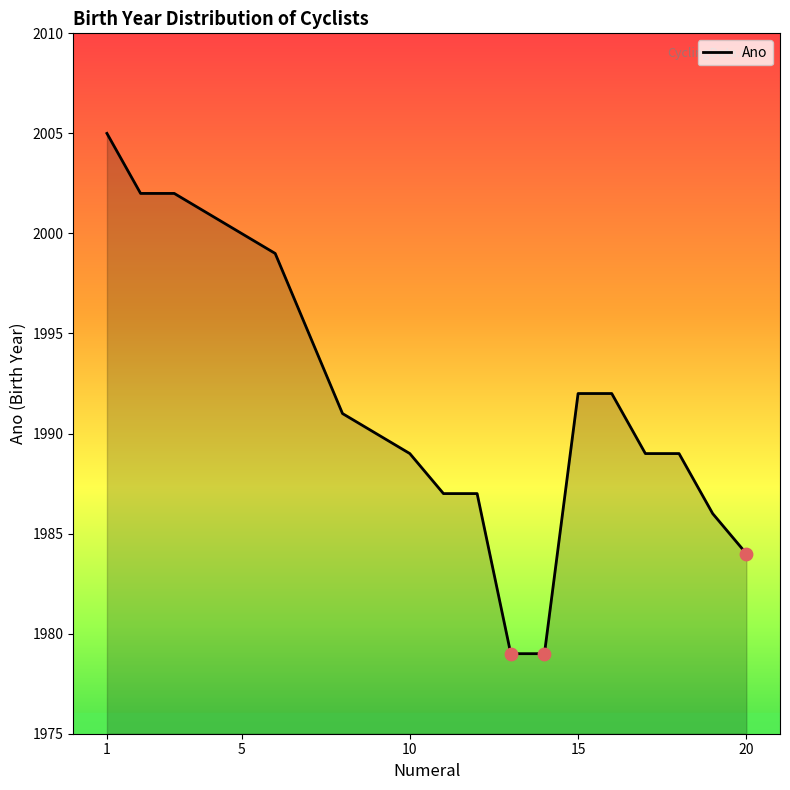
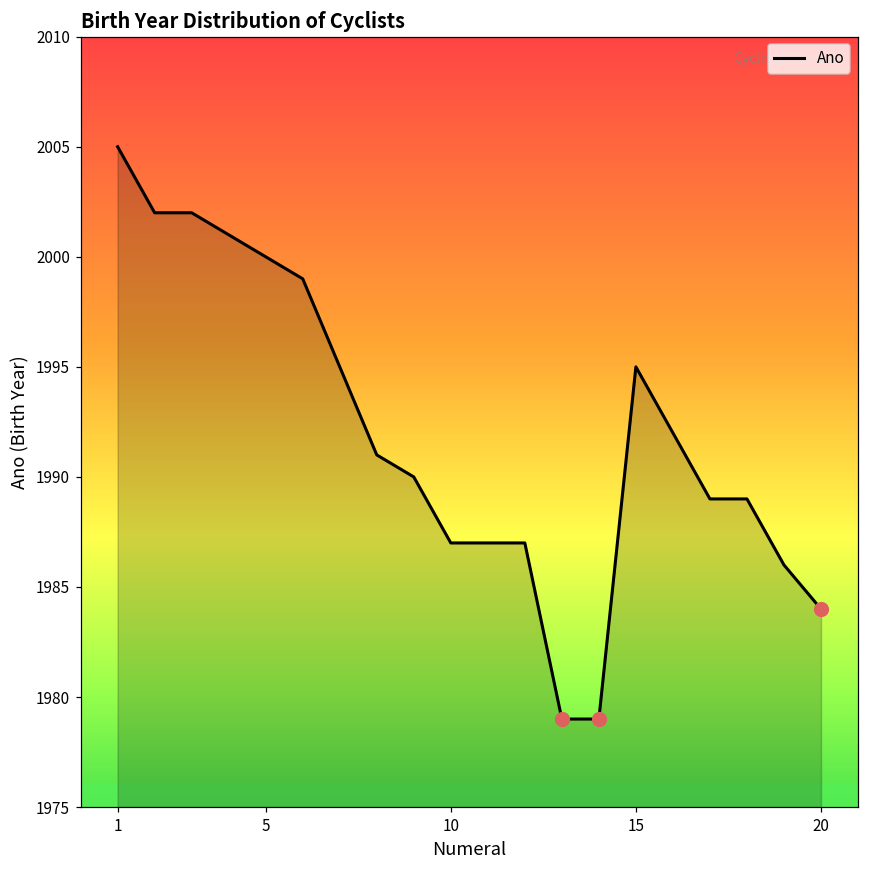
  {
    "Ano": {
      "1": 2005,
      "5": 2000,
-     "10": 1989,
-     "15": 1992
+     "10": 1987,
+     "15": 1995
    }
  }
